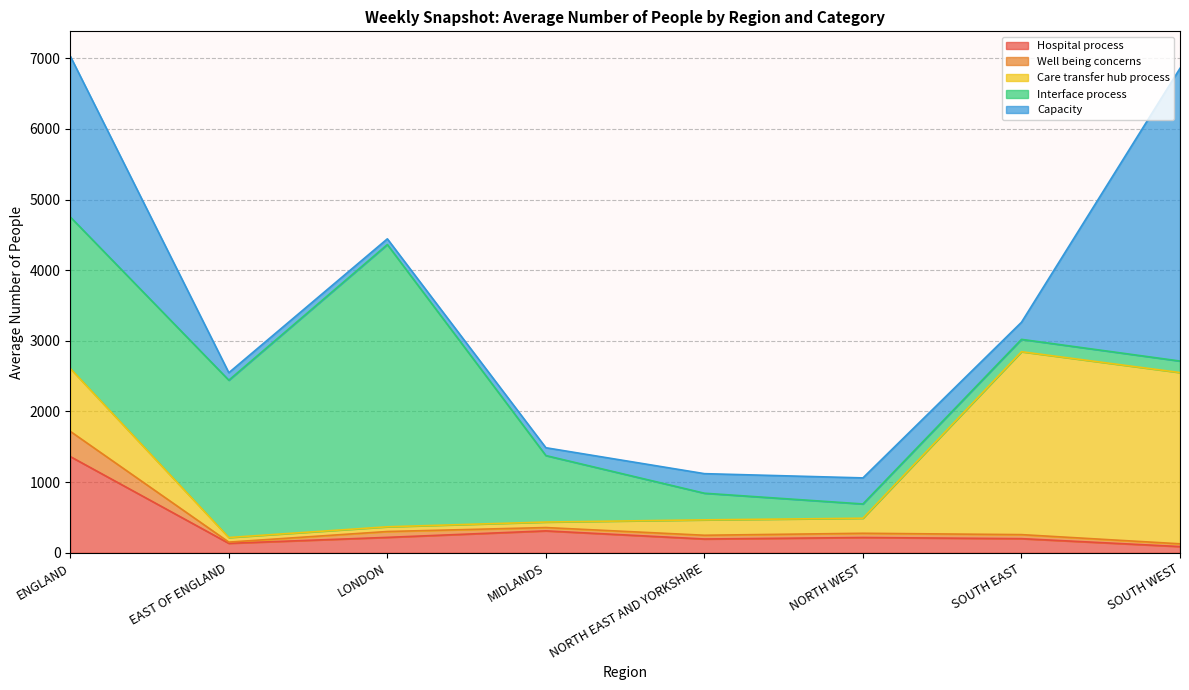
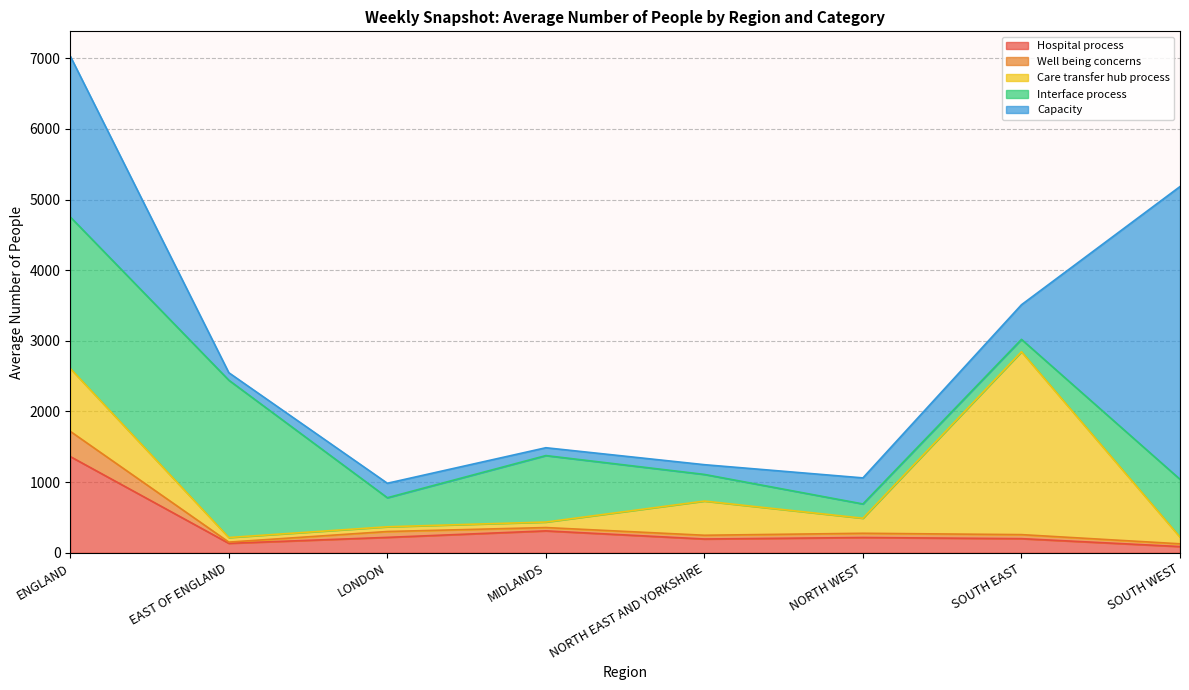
  {
    "Care transfer hub process": {
      "ENGLAND": 900,
      "EAST OF ENGLAND": 100,
      "LONDON": 100,
      "MIDLANDS": 100,
-     "NORTH EAST AND YORKSHIRE": 200,
+     "NORTH EAST AND YORKSHIRE": 500,
      "NORTH WEST": 200,
      "SOUTH EAST": 2600,
-     "SOUTH WEST": 2400
+     "SOUTH WEST": 100
    },
    "Interface process": {
      "ENGLAND": 2100,
      "EAST OF ENGLAND": 2200,
-     "LONDON": 4000,
+     "LONDON": 400,
      "MIDLANDS": 900,
      "NORTH EAST AND YORKSHIRE": 400,
      "NORTH WEST": 200,
      "SOUTH EAST": 200,
-     "SOUTH WEST": 200
+     "SOUTH WEST": 800
    },
    "Capacity": {
      "ENGLAND": 2300,
      "EAST OF ENGLAND": 100,
-     "LONDON": 100,
+     "LONDON": 200,
      "MIDLANDS": 100,
-     "NORTH EAST AND YORKSHIRE": 300,
+     "NORTH EAST AND YORKSHIRE": 100,
      "NORTH WEST": 400,
-     "SOUTH EAST": 200,
+     "SOUTH EAST": 500,
      "SOUTH WEST": 4100
    }
  }
